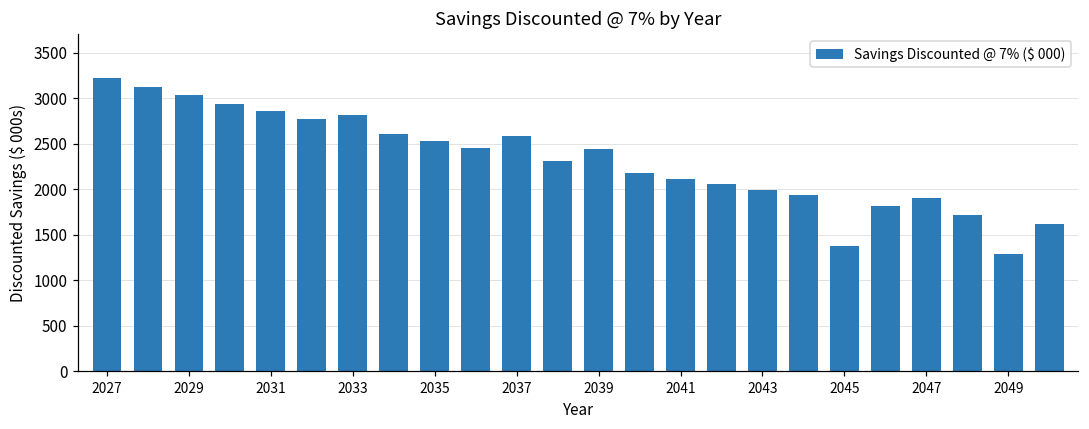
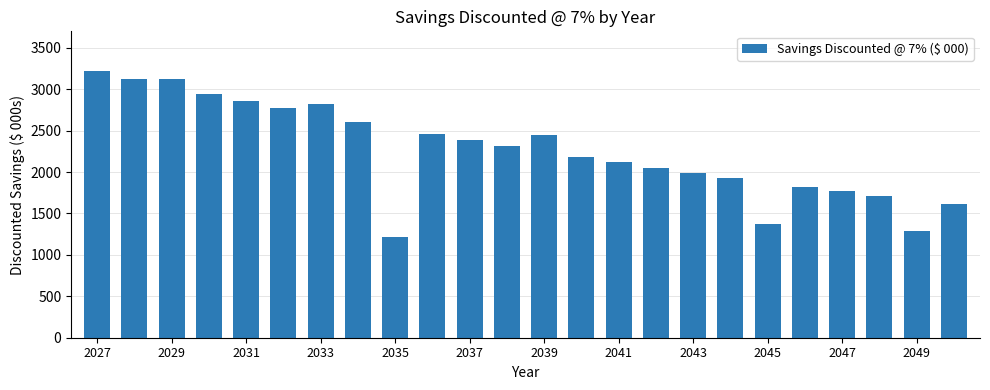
  {
    "2027": 3200,
-   "2029": 3000,
+   "2029": 3100,
    "2031": 2900,
    "2033": 2800,
-   "2035": 2500,
-   "2037": 2600,
+   "2035": 1200,
+   "2037": 2400,
    "2039": 2400,
    "2041": 2100,
    "2043": 2000,
    "2045": 1400,
-   "2047": 1900,
+   "2047": 1800,
    "2049": 1300
  }
